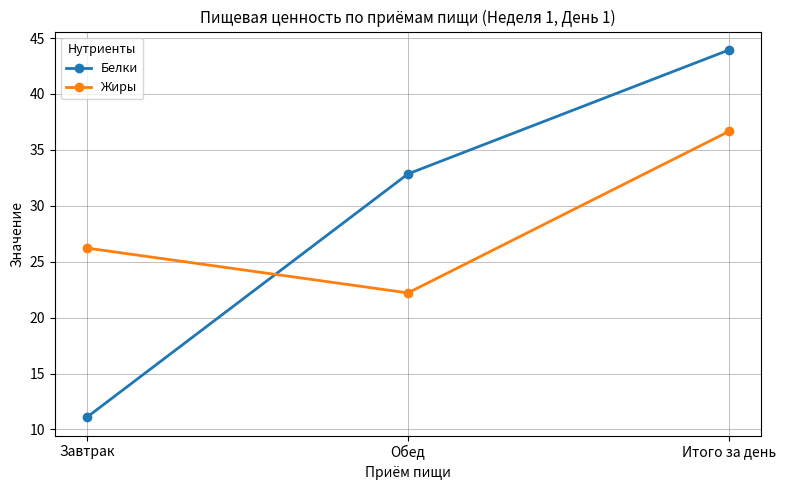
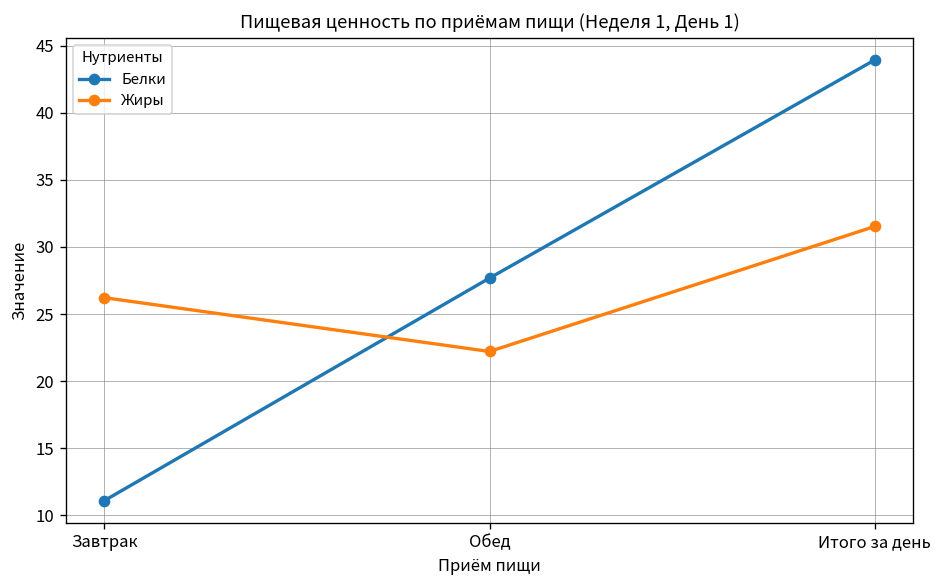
  {
    "Белки": {
      "Завтрак": 11.1,
-     "Обед": 32.9,
+     "Обед": 27.7,
      "Итого за день": 43.9
    },
    "Жиры": {
      "Завтрак": 26.2,
      "Обед": 22.2,
-     "Итого за день": 36.7
+     "Итого за день": 31.5
    }
  }
